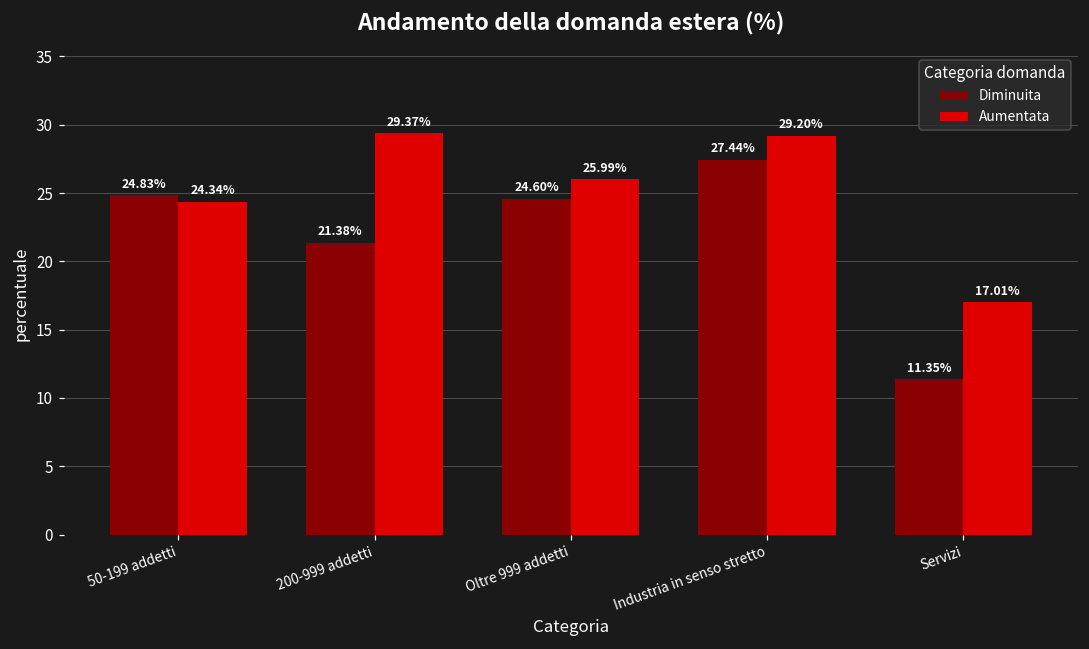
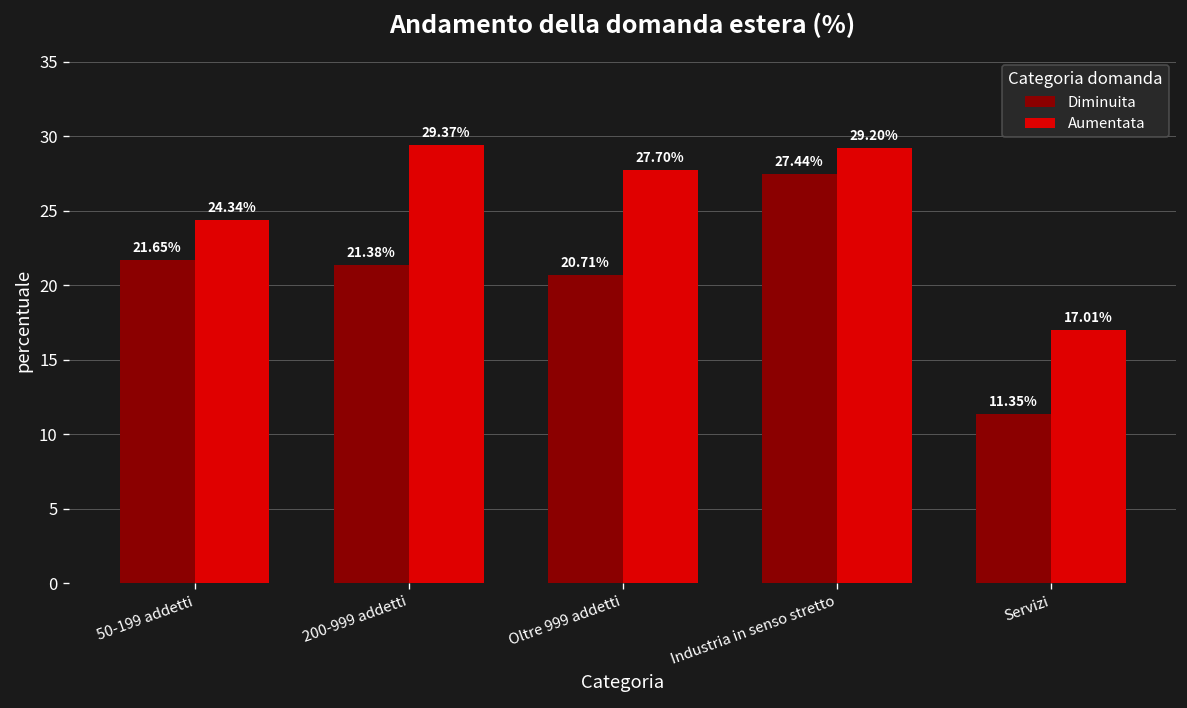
  {
    "Diminuita": {
-     "50-199 addetti": "24.83%",
+     "50-199 addetti": "21.65%",
      "200-999 addetti": "21.38%",
-     "Oltre 999 addetti": "24.60%",
+     "Oltre 999 addetti": "20.71%",
      "Industria in senso stretto": "27.44%",
      "Servizi": "11.35%"
    },
    "Aumentata": {
      "50-199 addetti": "24.34%",
      "200-999 addetti": "29.37%",
-     "Oltre 999 addetti": "25.99%",
+     "Oltre 999 addetti": "27.70%",
      "Industria in senso stretto": "29.20%",
      "Servizi": "17.01%"
    }
  }
